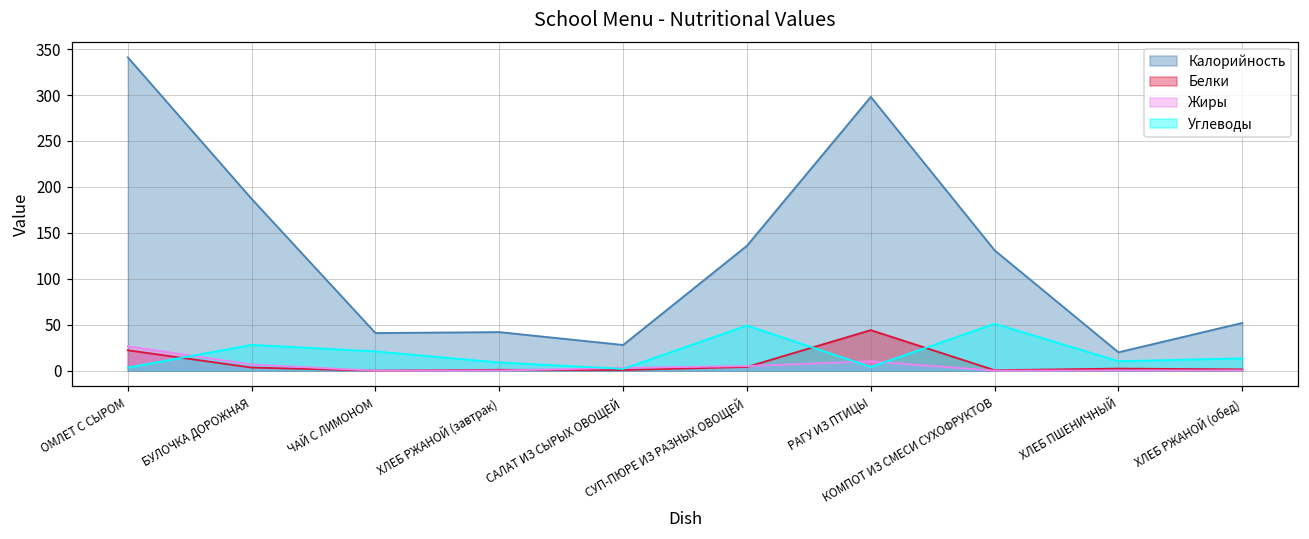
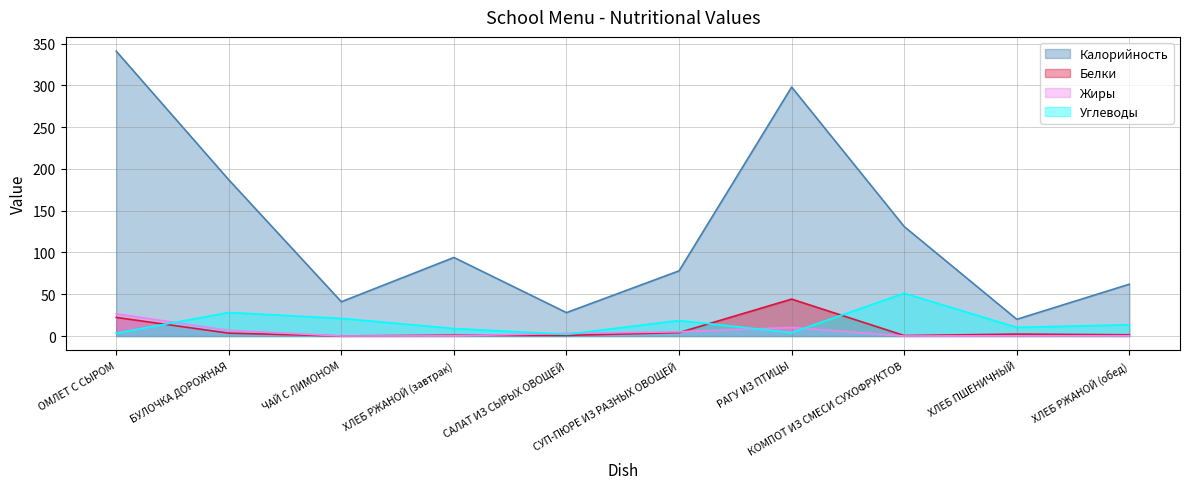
  {
    "Калорийность": {
      "ОМЛЕТ С СЫРОМ": 340,
      "БУЛОЧКА ДОРОЖНАЯ": 190,
      "ЧАЙ С ЛИМОНОМ": 40,
-     "ХЛЕБ РЖАНОЙ (завтрак)": 40,
+     "ХЛЕБ РЖАНОЙ (завтрак)": 90,
      "САЛАТ ИЗ СЫРЫХ ОВОЩЕЙ": 30,
-     "СУП-ПЮРЕ ИЗ РАЗНЫХ ОВОЩЕЙ": 140,
+     "СУП-ПЮРЕ ИЗ РАЗНЫХ ОВОЩЕЙ": 80,
      "РАГУ ИЗ ПТИЦЫ": 300,
      "КОМПОТ ИЗ СМЕСИ СУХОФРУКТОВ": 130,
      "ХЛЕБ ПШЕНИЧНЫЙ": 20,
-     "ХЛЕБ РЖАНОЙ (обед)": 50
+     "ХЛЕБ РЖАНОЙ (обед)": 60
    },
    "Белки": {
      "ОМЛЕТ С СЫРОМ": 20,
      "БУЛОЧКА ДОРОЖНАЯ": 0,
      "РАГУ ИЗ ПТИЦЫ": 40
    },
    "Жиры": {
      "ОМЛЕТ С СЫРОМ": 30,
      "БУЛОЧКА ДОРОЖНАЯ": 10,
      "РАГУ ИЗ ПТИЦЫ": 10
    },
    "Углеводы": {
      "ОМЛЕТ С СЫРОМ": 0,
      "БУЛОЧКА ДОРОЖНАЯ": 30,
      "ЧАЙ С ЛИМОНОМ": 20,
      "ХЛЕБ РЖАНОЙ (завтрак)": 10,
-     "СУП-ПЮРЕ ИЗ РАЗНЫХ ОВОЩЕЙ": 50,
+     "СУП-ПЮРЕ ИЗ РАЗНЫХ ОВОЩЕЙ": 20,
      "РАГУ ИЗ ПТИЦЫ": 0,
      "КОМПОТ ИЗ СМЕСИ СУХОФРУКТОВ": 50,
      "ХЛЕБ ПШЕНИЧНЫЙ": 10,
      "ХЛЕБ РЖАНОЙ (обед)": 10
    }
  }
